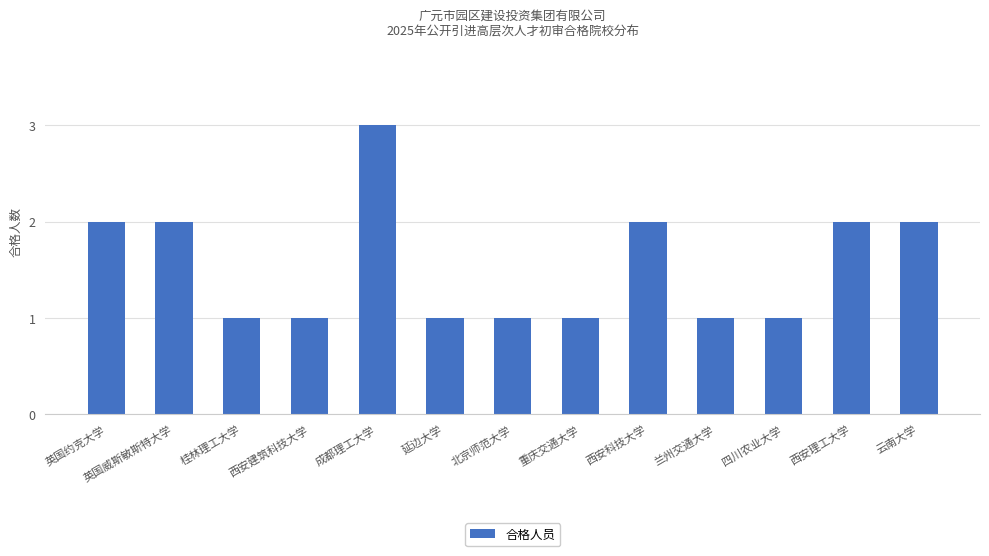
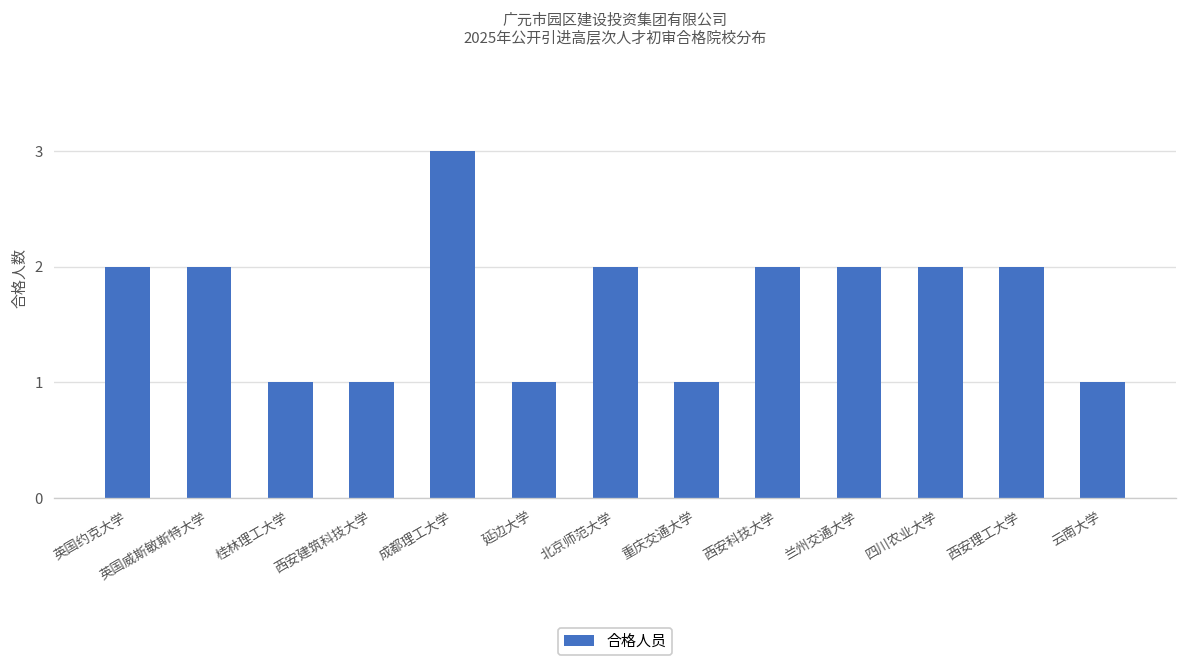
  {
    "英国约克大学": 2,
    "英国威斯敏斯特大学": 2,
    "桂林理工大学": 1,
    "西安建筑科技大学": 1,
    "成都理工大学": 3,
    "延边大学": 1,
-   "北京师范大学": 1,
+   "北京师范大学": 2,
    "重庆交通大学": 1,
    "西安科技大学": 2,
-   "兰州交通大学": 1,
-   "四川农业大学": 1,
+   "兰州交通大学": 2,
+   "四川农业大学": 2,
    "西安理工大学": 2,
-   "云南大学": 2
+   "云南大学": 1
  }
